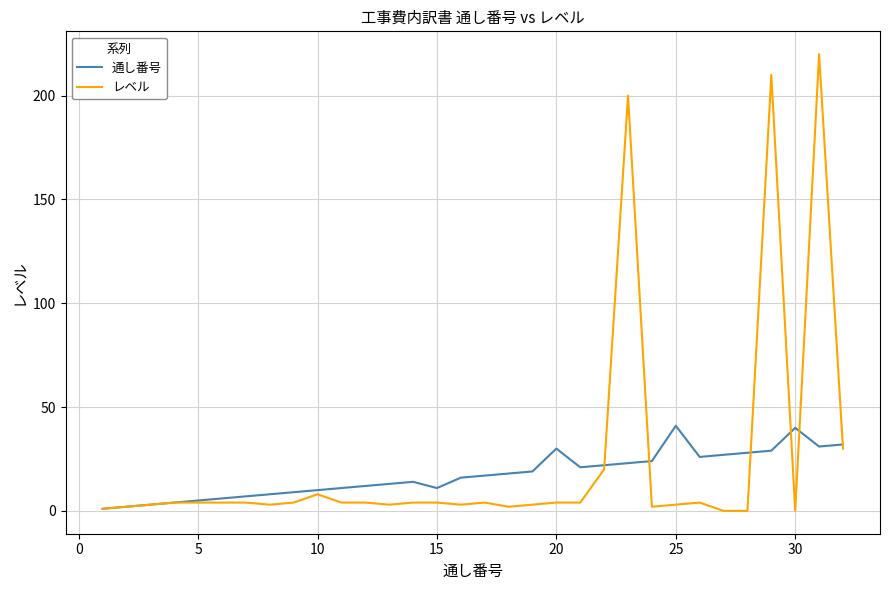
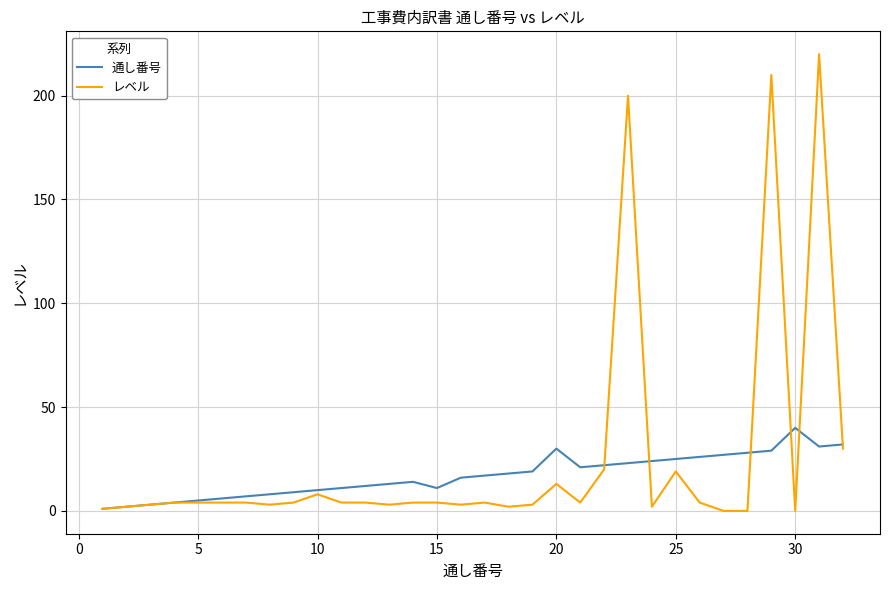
  {
    "通し番号": {
      "10": 10,
      "15": 11,
      "20": 30,
-     "25": 41,
+     "25": 25,
      "30": 40
    },
    "レベル": {
      "10": 8,
      "15": 4,
-     "20": 4,
-     "25": 3,
+     "20": 13,
+     "25": 19,
      "30": 0
    }
  }
